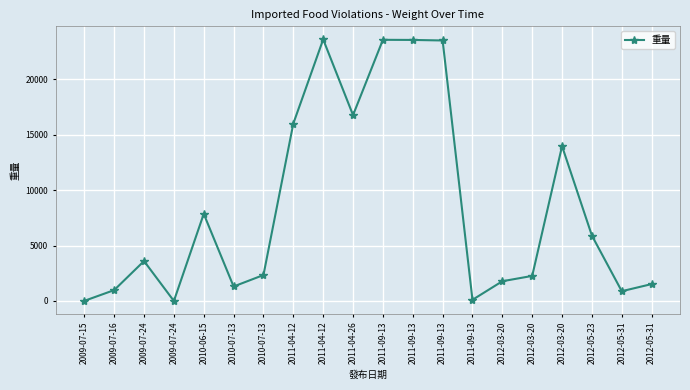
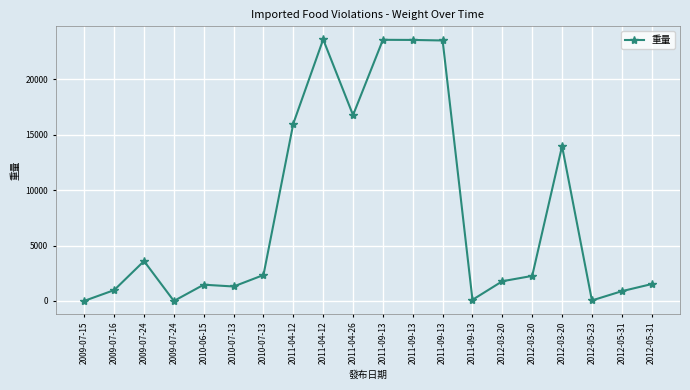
  {
    "2009-07-15": 0,
    "2009-07-16": 1000,
-   "2010-06-15": 7900,
+   "2010-06-15": 1500,
    "2011-04-26": 16800,
-   "2012-05-23": 5900
+   "2012-05-23": 0
  }
